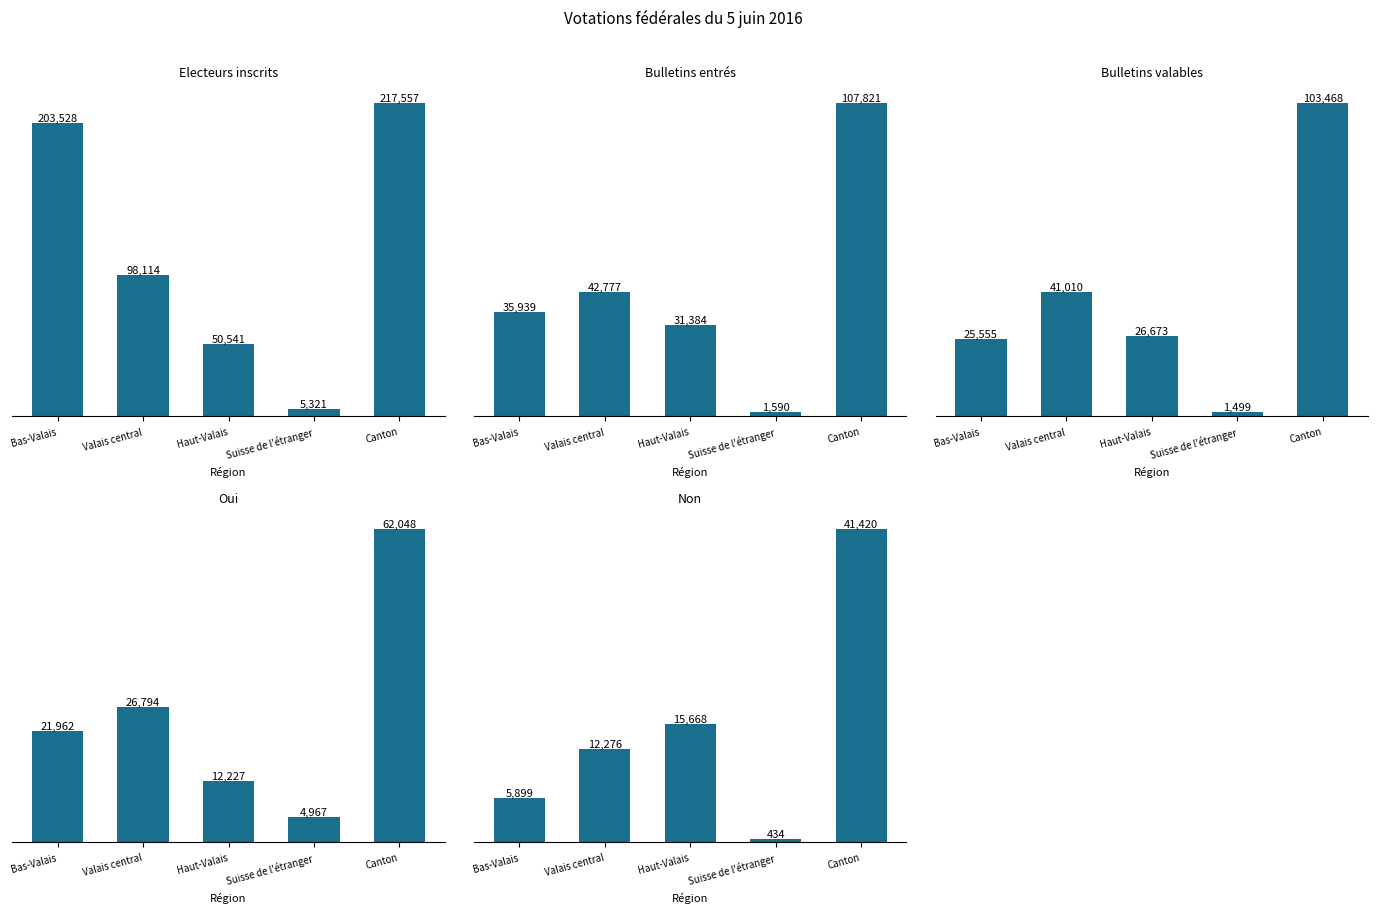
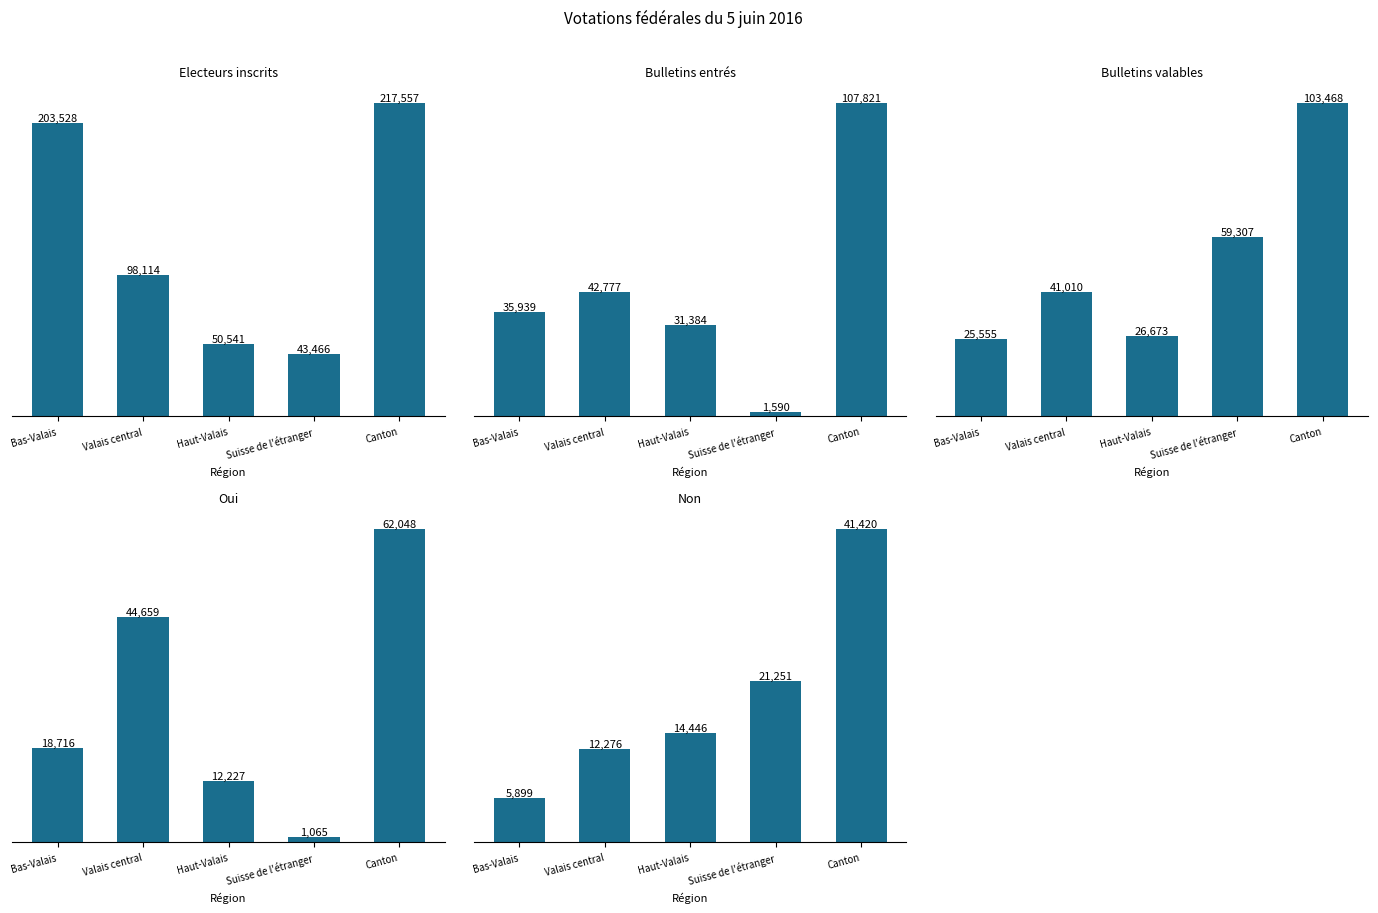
  {
    "Electeurs inscrits": {
      "Bas-Valais": "203,528",
      "Valais central": "98,114",
      "Haut-Valais": "50,541",
-     "Suisse de l'étranger": "5,321",
+     "Suisse de l'étranger": "43,466",
      "Canton": "217,557"
    },
    "Bulletins entrés": {
      "Bas-Valais": "35,939",
      "Valais central": "42,777",
      "Haut-Valais": "31,384",
      "Suisse de l'étranger": "1,590",
      "Canton": "107,821"
    },
    "Bulletins valables": {
      "Bas-Valais": "25,555",
      "Valais central": "41,010",
      "Haut-Valais": "26,673",
-     "Suisse de l'étranger": "1,499",
+     "Suisse de l'étranger": "59,307",
      "Canton": "103,468"
    },
    "Oui": {
-     "Bas-Valais": "21,962",
-     "Valais central": "26,794",
+     "Bas-Valais": "18,716",
+     "Valais central": "44,659",
      "Haut-Valais": "12,227",
-     "Suisse de l'étranger": "4,967",
+     "Suisse de l'étranger": "1,065",
      "Canton": "62,048"
    },
    "Non": {
      "Bas-Valais": "5,899",
      "Valais central": "12,276",
-     "Haut-Valais": "15,668",
-     "Suisse de l'étranger": "434",
+     "Haut-Valais": "14,446",
+     "Suisse de l'étranger": "21,251",
      "Canton": "41,420"
    }
  }
